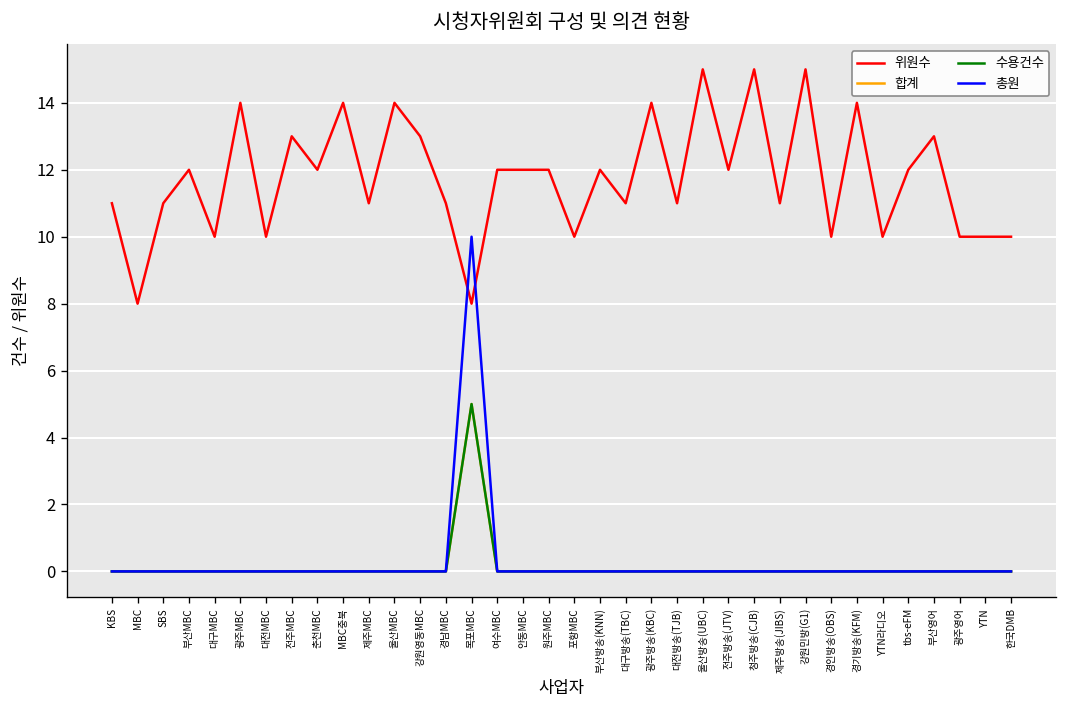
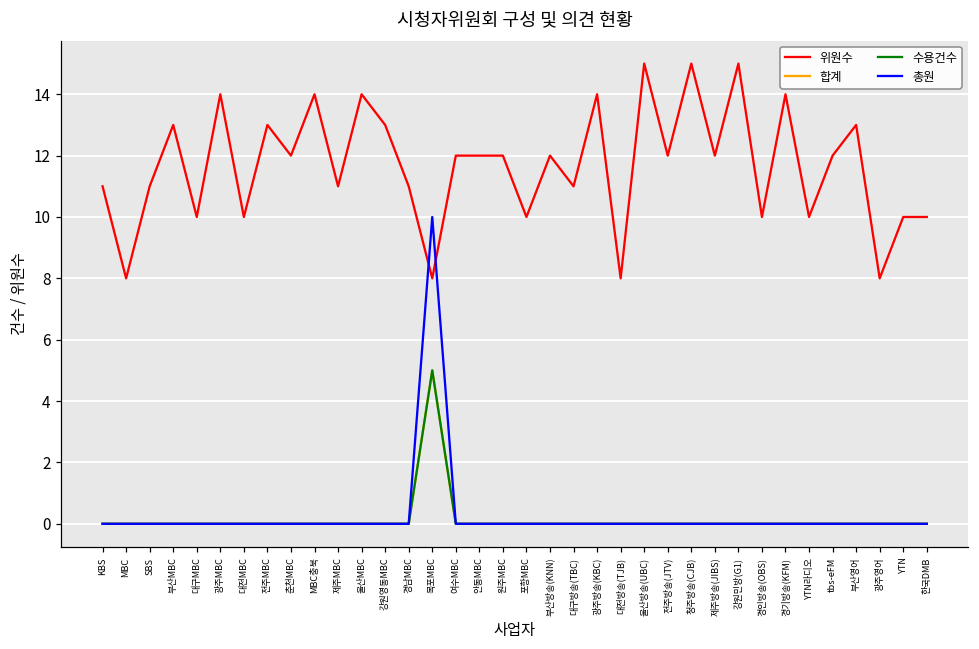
  {
    "위원수": {
      "KBS": 11,
      "MBC": 8,
      "SBS": 11,
-     "부산MBC": 12,
+     "부산MBC": 13,
      "대구MBC": 10,
      "광주MBC": 14,
      "대전MBC": 10,
      "전주MBC": 13,
      "춘천MBC": 12,
      "MBC충북": 14,
      "제주MBC": 11,
      "울산MBC": 14,
      "강원영동MBC": 13,
      "경남MBC": 11,
      "목포MBC": 8,
      "여수MBC": 12,
      "안동MBC": 12,
      "원주MBC": 12,
      "포항MBC": 10,
      "부산방송(KNN)": 12,
      "대구방송(TBC)": 11,
      "광주방송(KBC)": 14,
-     "대전방송(TJB)": 11,
+     "대전방송(TJB)": 8,
      "울산방송(UBC)": 15,
      "전주방송(JTV)": 12,
      "청주방송(CJB)": 15,
-     "제주방송(JIBS)": 11,
+     "제주방송(JIBS)": 12,
      "강원민방(G1)": 15,
      "경인방송(OBS)": 10,
      "경기방송(KFM)": 14,
      "YTN라디오": 10,
      "tbs-eFM": 12,
      "부산영어": 13,
-     "광주영어": 10,
+     "광주영어": 8,
      "YTN": 10,
      "한국DMB": 10
    },
    "수용건수": {
      "목포MBC": 5
    },
    "총원": {
      "목포MBC": 10
    }
  }
